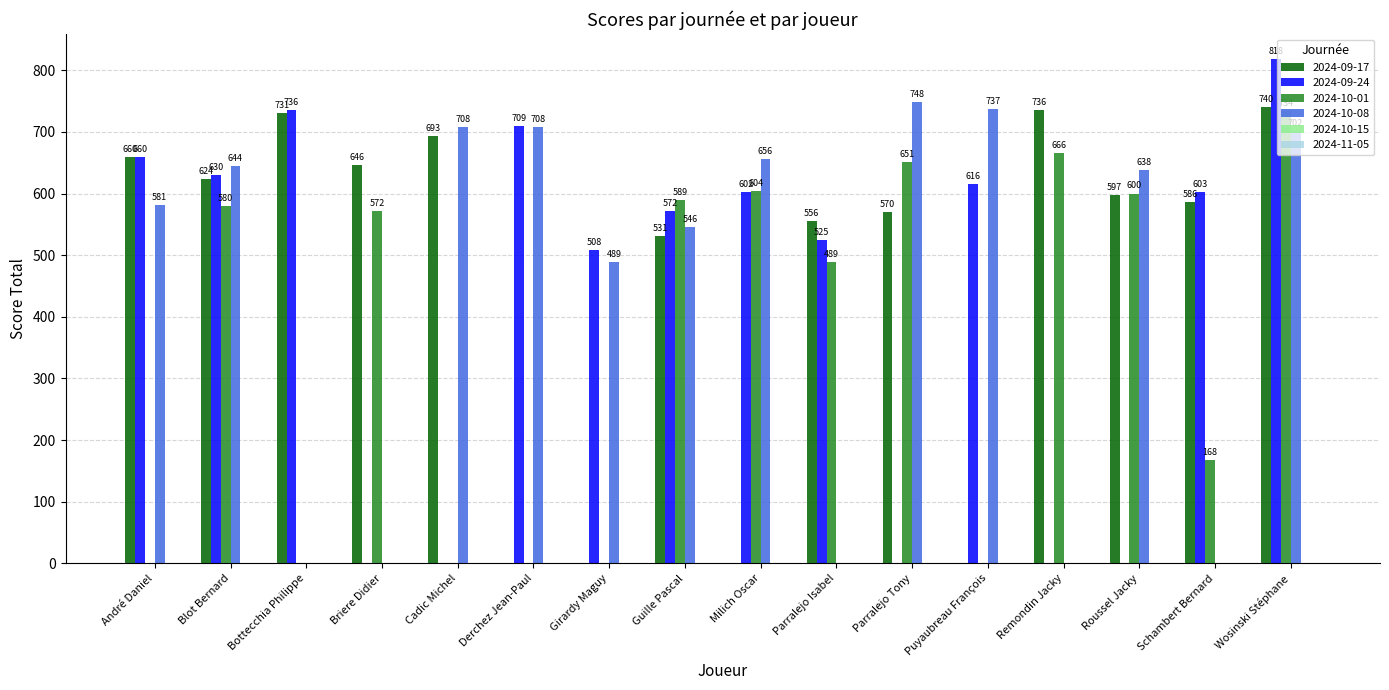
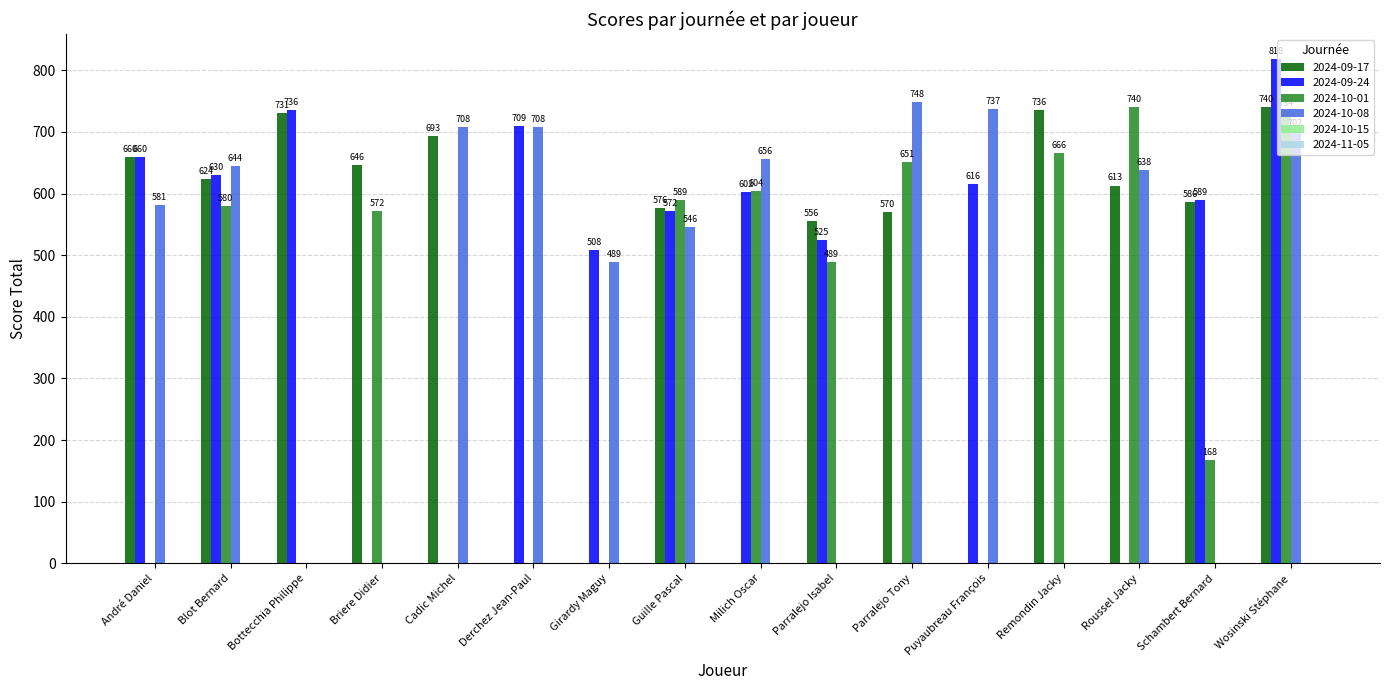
  {
    "2024-09-17": {
      "Briere Didier": 646,
      "Cadic Michel": 693,
-     "Guille Pascal": 531,
+     "Guille Pascal": 576,
      "Parralejo Isabel": 556,
      "Parralejo Tony": 570,
      "Remondin Jacky": 736,
-     "Roussel Jacky": 597,
+     "Roussel Jacky": 613,
      "Schambert Bernard": 586,
      "Wosinski Stéphane": 740
    },
    "2024-09-24": {
      "Derchez Jean-Paul": 709,
      "Girardy Maguy": 508,
      "Guille Pascal": 572,
      "Parralejo Isabel": 525,
      "Puyaubreau François": 616,
-     "Schambert Bernard": 603
+     "Schambert Bernard": 589
    },
    "2024-10-01": {
      "Blot Bernard": 580,
      "Briere Didier": 572,
      "Guille Pascal": 589,
      "Parralejo Isabel": 489,
      "Parralejo Tony": 651,
      "Remondin Jacky": 666,
-     "Roussel Jacky": 600,
+     "Roussel Jacky": 740,
      "Schambert Bernard": 168
    },
    "2024-10-08": {
      "André Daniel": 581,
      "Blot Bernard": 644,
      "Cadic Michel": 708,
      "Derchez Jean-Paul": 708,
      "Girardy Maguy": 489,
      "Guille Pascal": 546,
      "Milich Oscar": 656,
      "Parralejo Tony": 748,
      "Puyaubreau François": 737,
      "Roussel Jacky": 638
    },
    "2024-10-15": {
      "André Daniel": 0,
      "Blot Bernard": 0,
      "Bottecchia Philippe": 0,
      "Briere Didier": 0,
      "Cadic Michel": 0,
      "Derchez Jean-Paul": 0,
      "Girardy Maguy": 0,
      "Guille Pascal": 0,
      "Milich Oscar": 0,
      "Parralejo Isabel": 0,
      "Parralejo Tony": 0,
      "Puyaubreau François": 0,
      "Remondin Jacky": 0,
      "Roussel Jacky": 0,
      "Schambert Bernard": 0,
      "Wosinski Stéphane": 0
    },
    "2024-11-05": {
      "André Daniel": 0,
      "Blot Bernard": 0,
      "Bottecchia Philippe": 0,
      "Briere Didier": 0,
      "Cadic Michel": 0,
      "Derchez Jean-Paul": 0,
      "Girardy Maguy": 0,
      "Guille Pascal": 0,
      "Milich Oscar": 0,
      "Parralejo Isabel": 0,
      "Parralejo Tony": 0,
      "Puyaubreau François": 0,
      "Remondin Jacky": 0,
      "Roussel Jacky": 0,
      "Schambert Bernard": 0,
      "Wosinski Stéphane": 0
    }
  }
